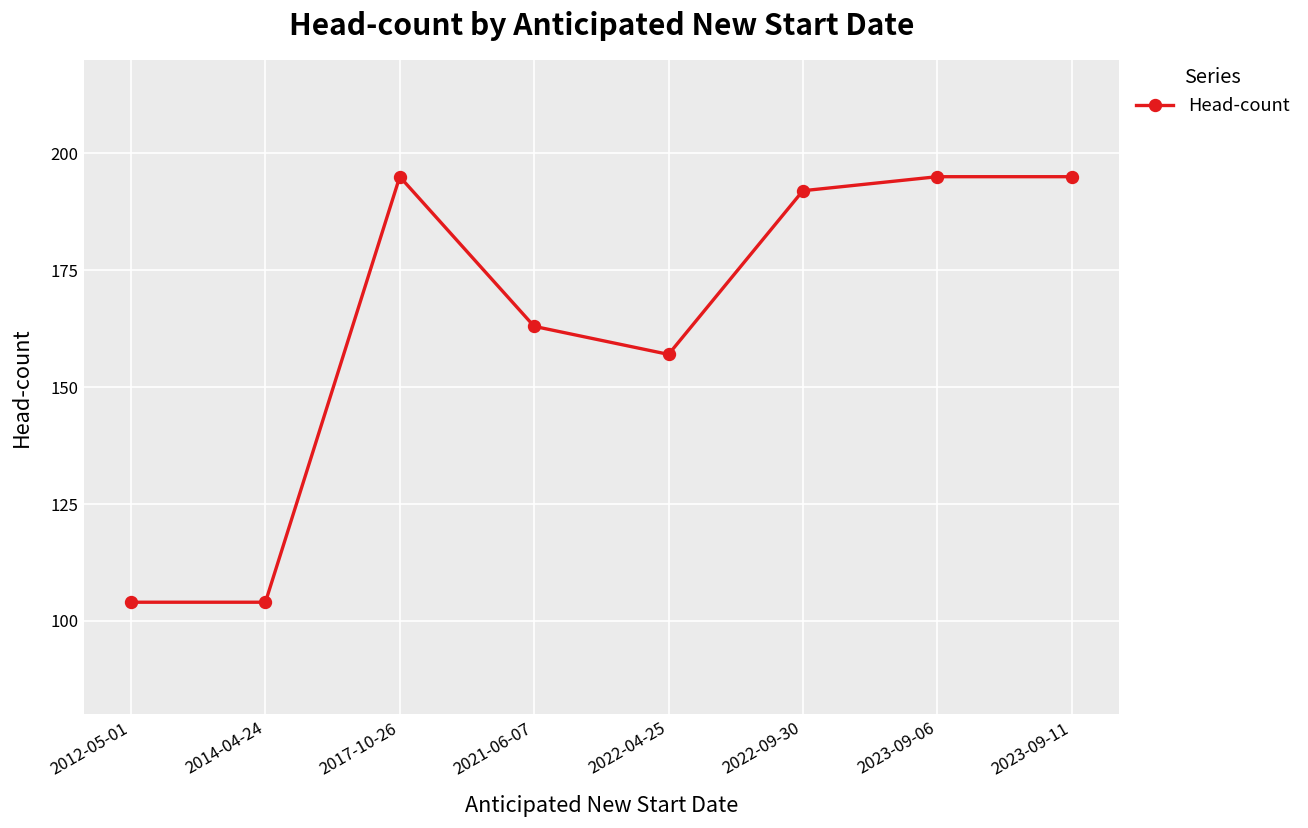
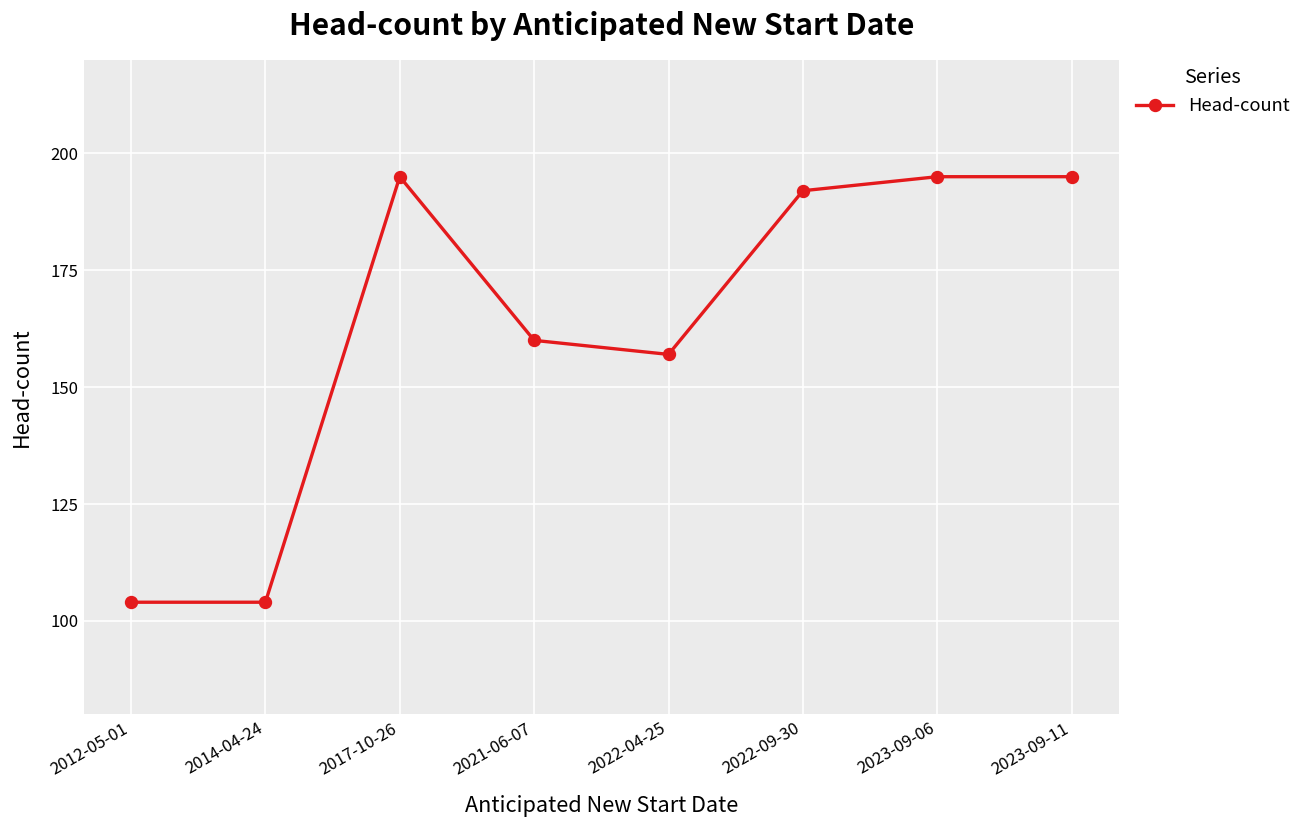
  {
    "2012-05-01": 104,
    "2014-04-24": 104,
    "2017-10-26": 195,
-   "2021-06-07": 163,
+   "2021-06-07": 160,
    "2022-04-25": 157,
    "2022-09-30": 192,
    "2023-09-06": 195,
    "2023-09-11": 195
  }
